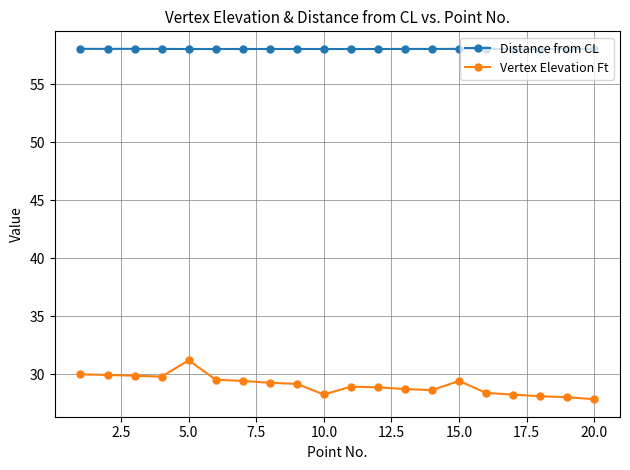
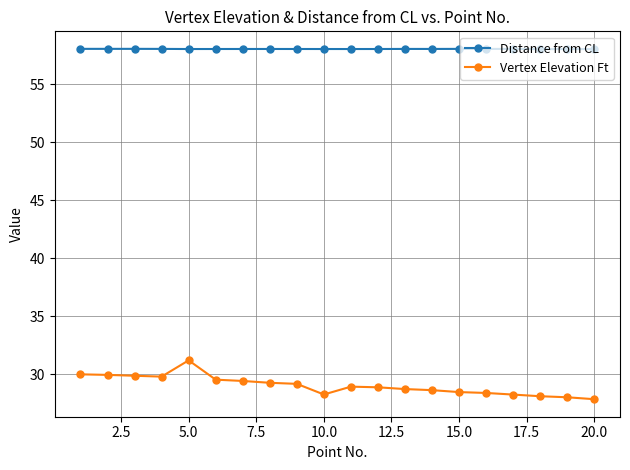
  {
    "Distance from CL": {
      "5.0": 58.0,
      "10.0": 58.0,
      "15.0": 58.0
    },
    "Vertex Elevation Ft": {
      "5.0": 31.2,
      "10.0": 28.3,
-     "15.0": 29.4,
+     "15.0": 28.5,
      "20.0": 27.9
    }
  }
